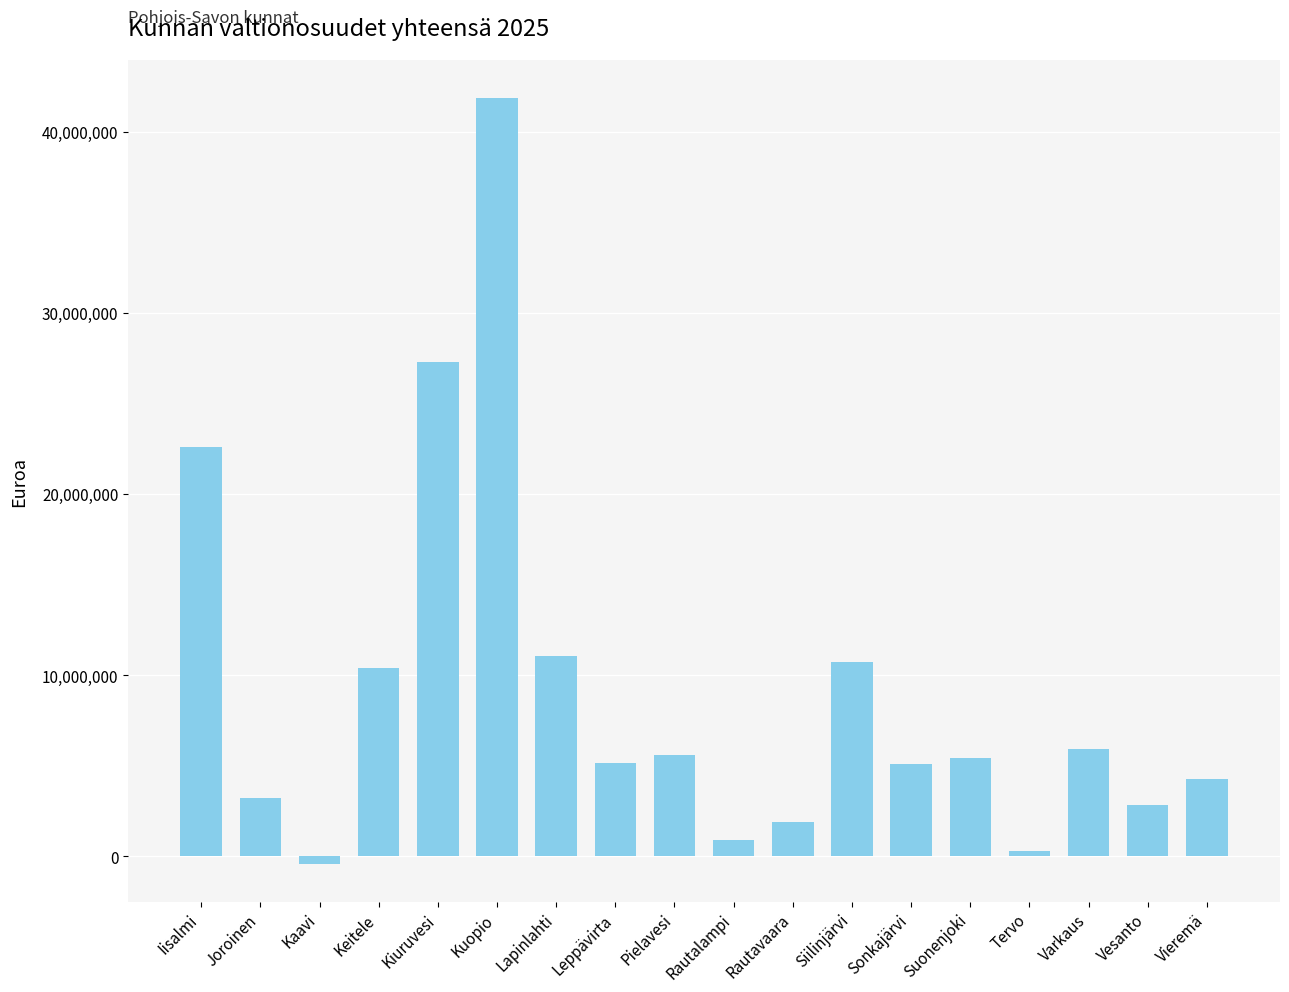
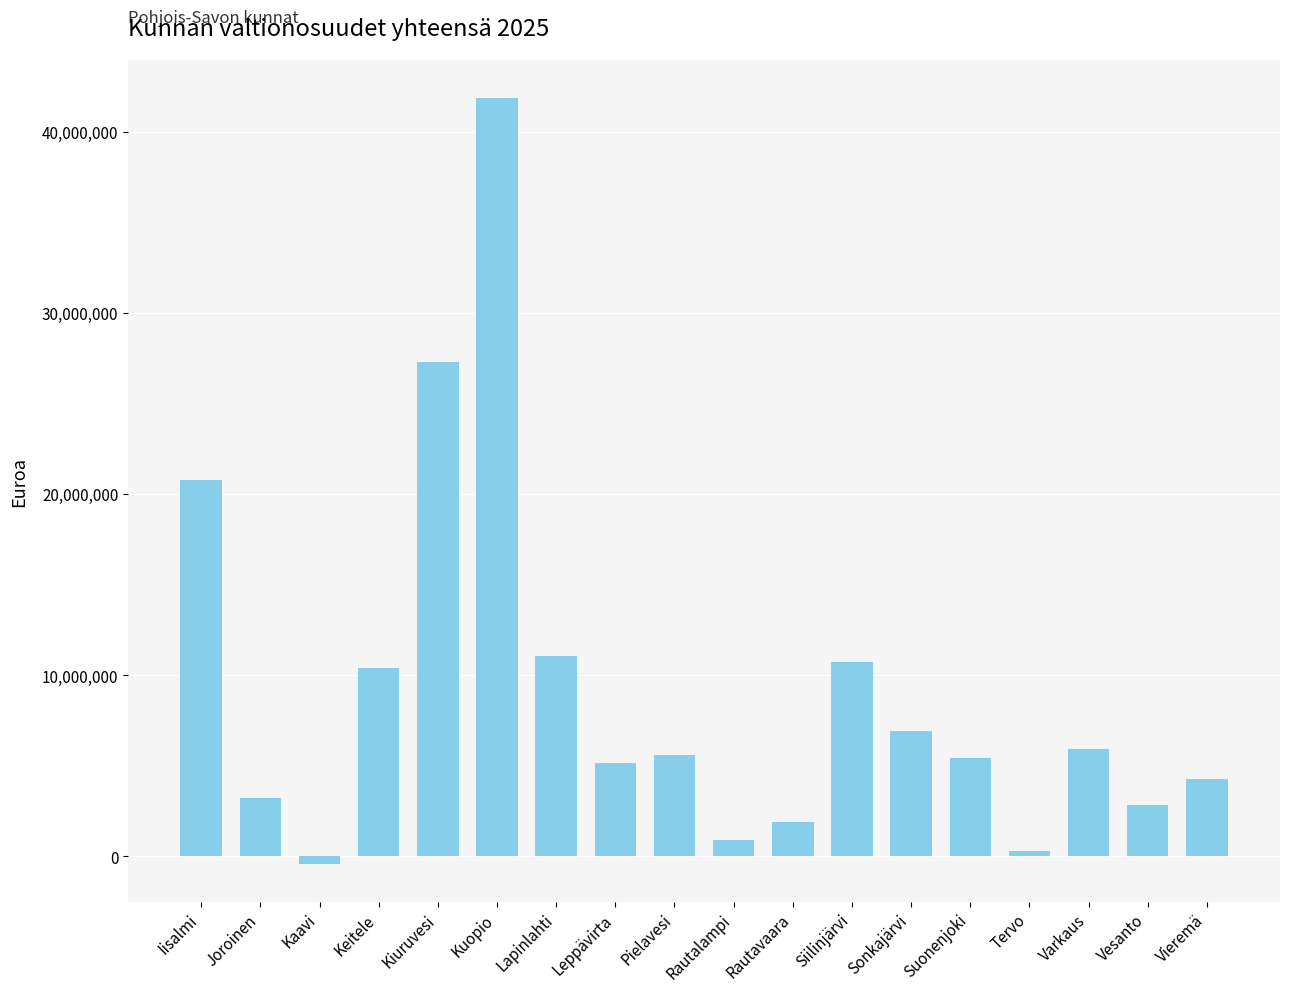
  {
-   "Iisalmi": "22,600,000",
+   "Iisalmi": "20,800,000",
    "Joroinen": "3,200,000",
    "Kaavi": "-400,000",
    "Keitele": "10,400,000",
    "Kiuruvesi": "27,300,000",
    "Kuopio": "41,900,000",
    "Lapinlahti": "11,100,000",
    "Leppävirta": "5,100,000",
    "Pielavesi": "5,600,000",
    "Rautalampi": "900,000",
    "Rautavaara": "1,900,000",
    "Siilinjärvi": "10,700,000",
-   "Sonkajärvi": "5,100,000",
+   "Sonkajärvi": "6,900,000",
    "Suonenjoki": "5,400,000",
    "Tervo": "300,000",
    "Varkaus": "5,900,000",
    "Vesanto": "2,800,000",
    "Vieremä": "4,300,000"
  }
